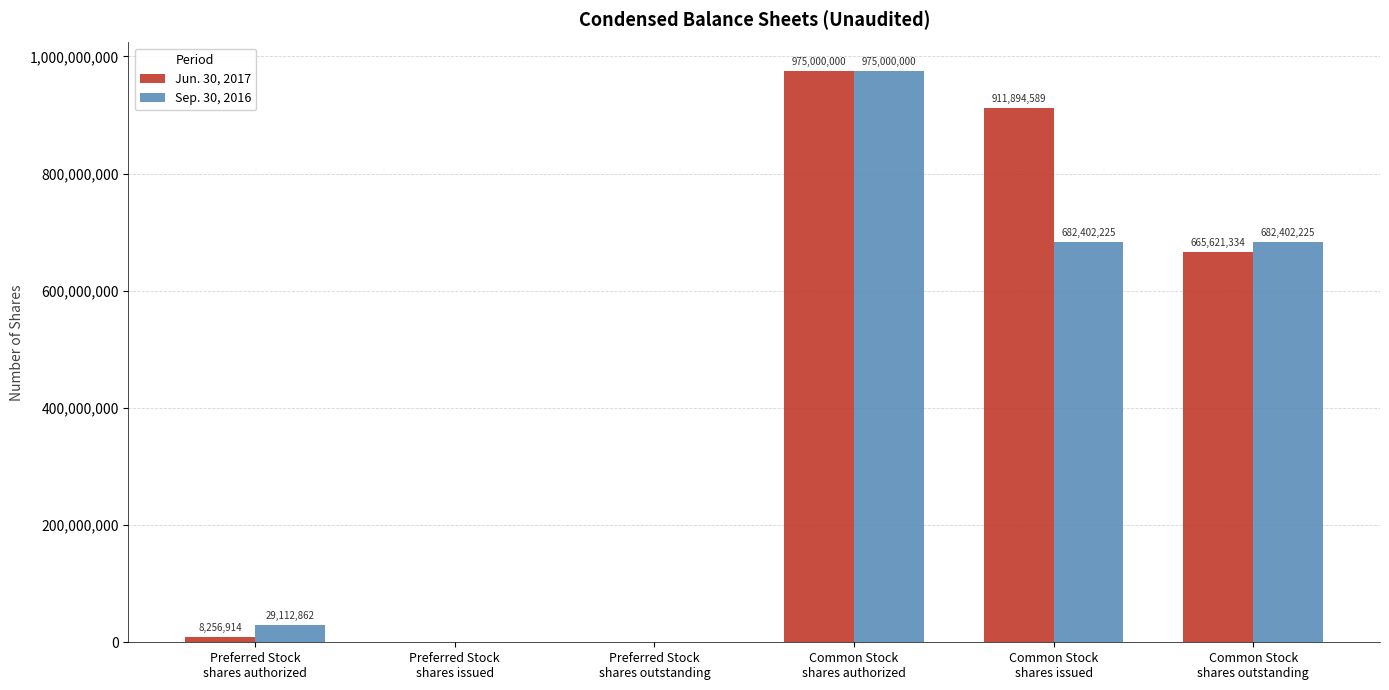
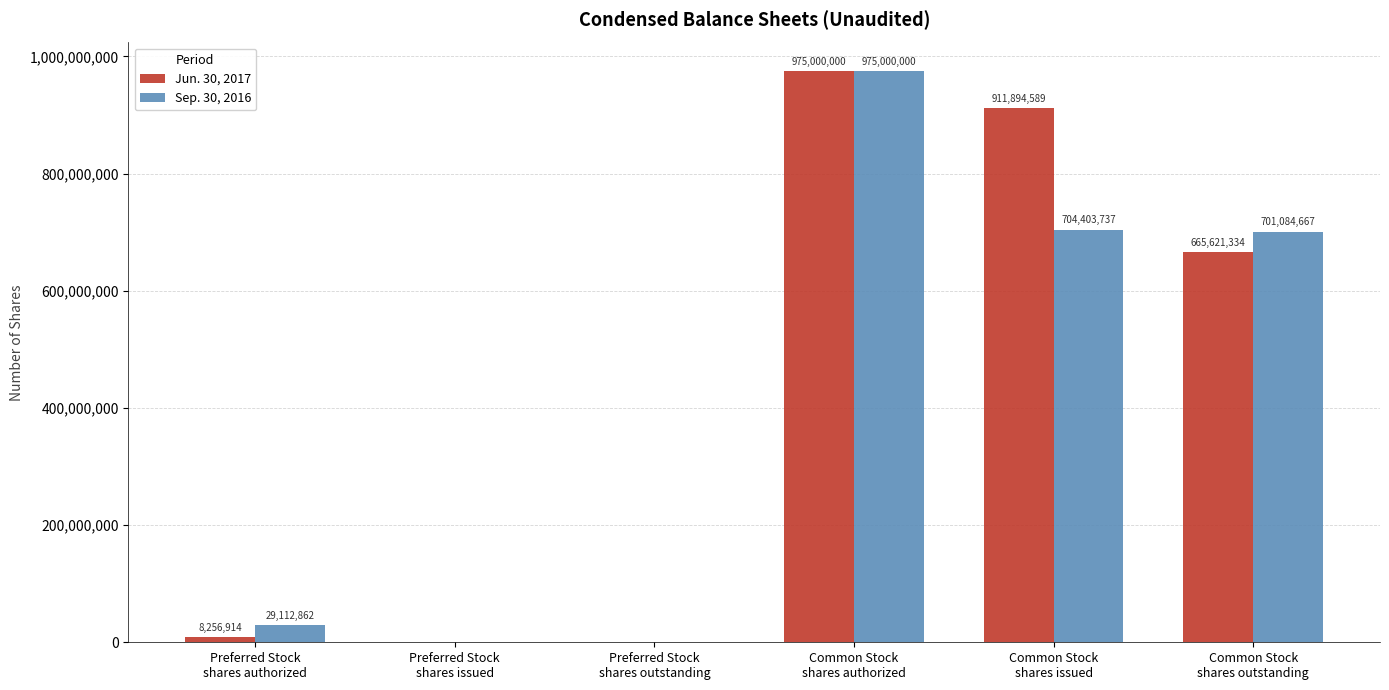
  {
    "Jun. 30, 2017": {
      "Preferred Stock shares authorized": "8,256,914",
      "Common Stock shares authorized": "975,000,000",
      "Common Stock shares issued": "911,894,589",
      "Common Stock shares outstanding": "665,621,334"
    },
    "Sep. 30, 2016": {
      "Preferred Stock shares authorized": "29,112,862",
      "Common Stock shares authorized": "975,000,000",
-     "Common Stock shares issued": "682,402,225",
-     "Common Stock shares outstanding": "682,402,225"
+     "Common Stock shares issued": "704,403,737",
+     "Common Stock shares outstanding": "701,084,667"
    }
  }
